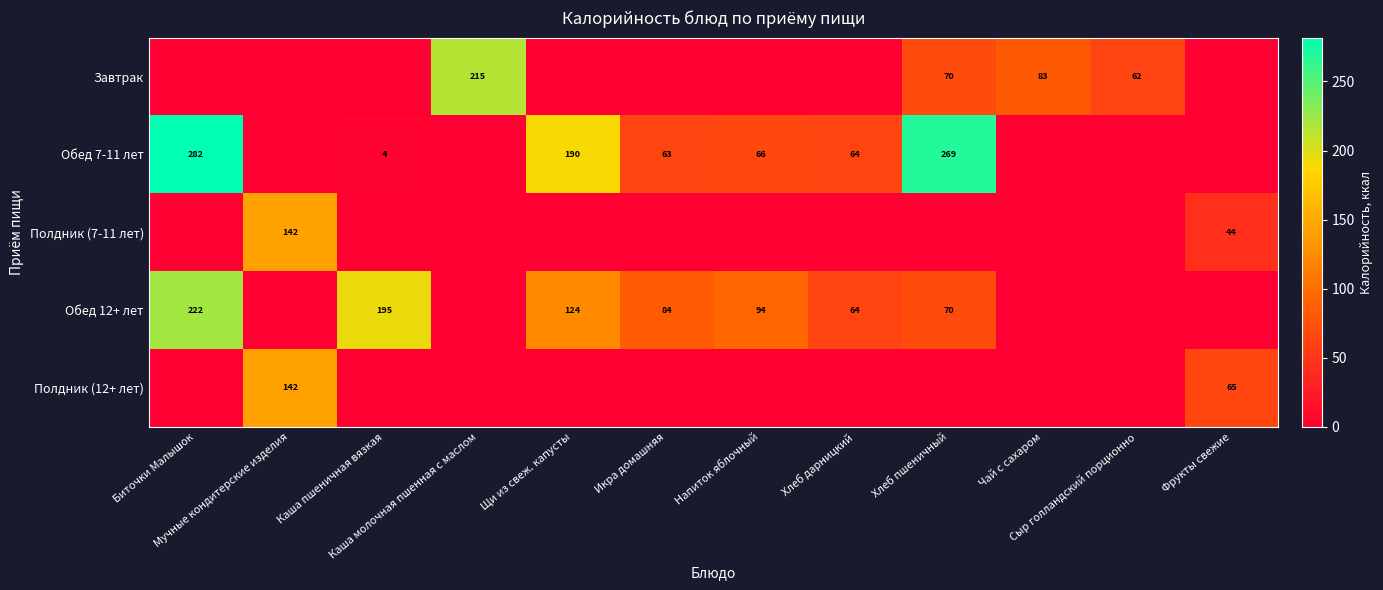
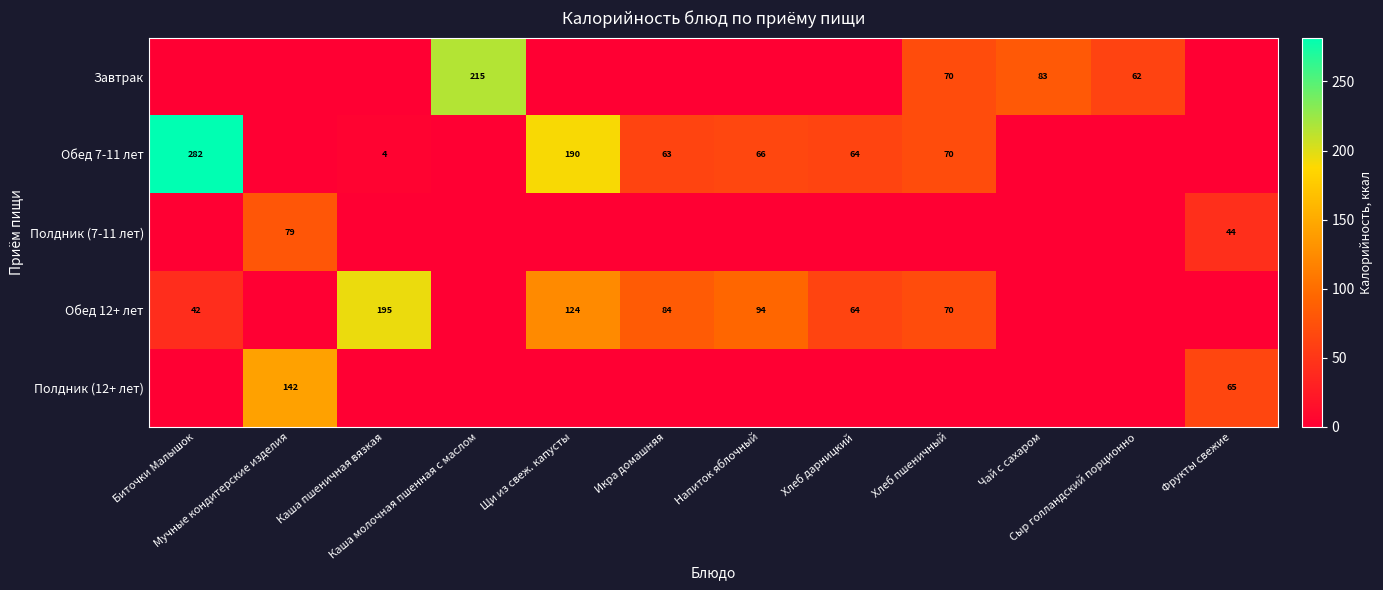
  {
    "Завтрак": {
      "Каша молочная пшенная с маслом": 215,
      "Хлеб пшеничный": 70,
      "Чай с сахаром": 83,
      "Сыр голландский порционно": 62
    },
    "Обед 7-11 лет": {
      "Биточки Малышок": 282,
      "Каша пшеничная вязкая": 4,
      "Щи из свеж. капусты": 190,
      "Икра домашняя": 63,
      "Напиток яблочный": 66,
      "Хлеб дарницкий": 64,
-     "Хлеб пшеничный": 269
+     "Хлеб пшеничный": 70
    },
    "Полдник (7-11 лет)": {
-     "Мучные кондитерские изделия": 142,
+     "Мучные кондитерские изделия": 79,
      "Фрукты свежие": 44
    },
    "Обед 12+ лет": {
-     "Биточки Малышок": 222,
+     "Биточки Малышок": 42,
      "Каша пшеничная вязкая": 195,
      "Щи из свеж. капусты": 124,
      "Икра домашняя": 84,
      "Напиток яблочный": 94,
      "Хлеб дарницкий": 64,
      "Хлеб пшеничный": 70
    },
    "Полдник (12+ лет)": {
      "Мучные кондитерские изделия": 142,
      "Фрукты свежие": 65
    }
  }
